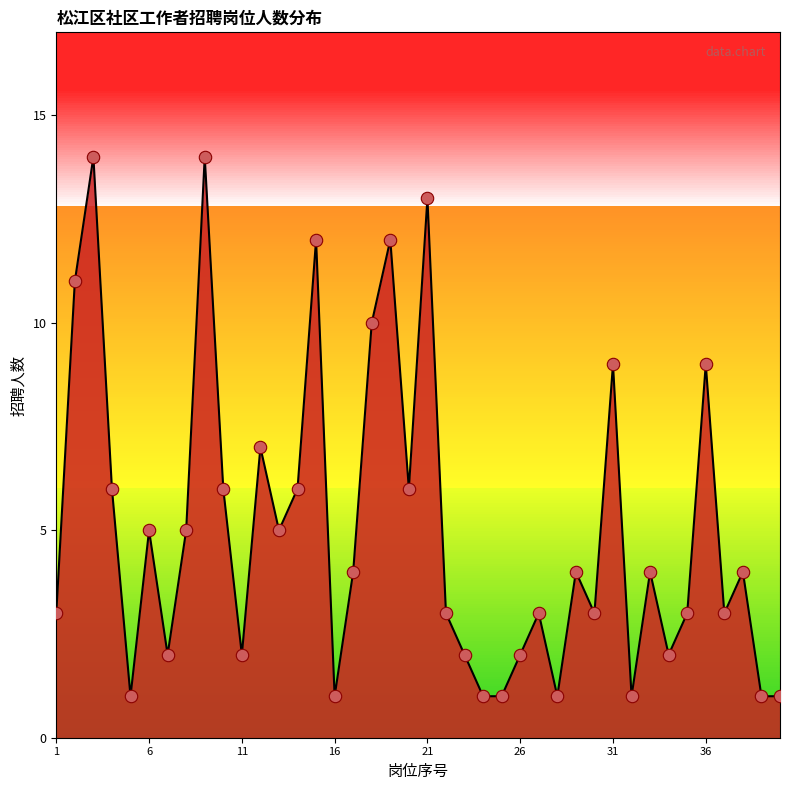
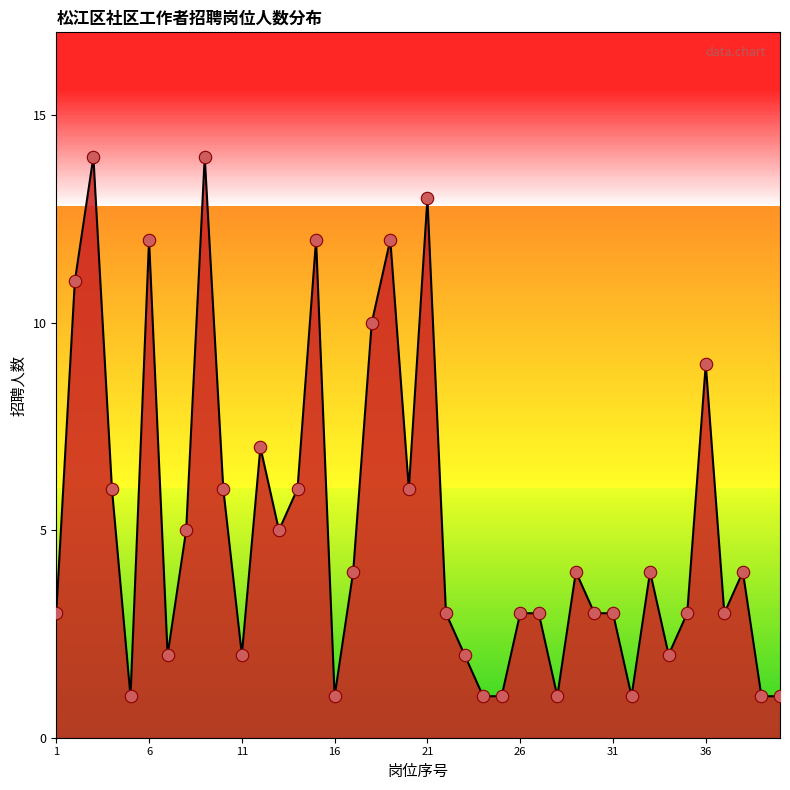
  {
    "1": 3,
-   "6": 5,
+   "6": 12,
    "11": 2,
    "16": 1,
    "21": 13,
-   "26": 2,
-   "31": 9,
+   "26": 3,
+   "31": 3,
    "36": 9
  }
